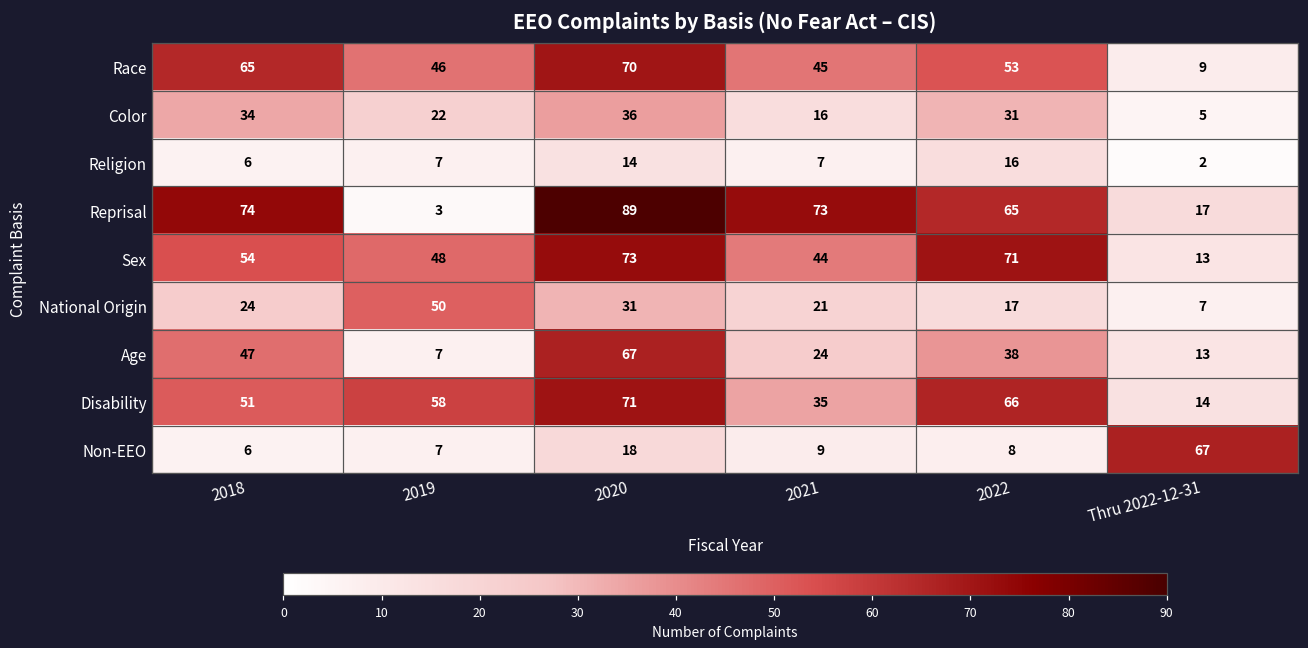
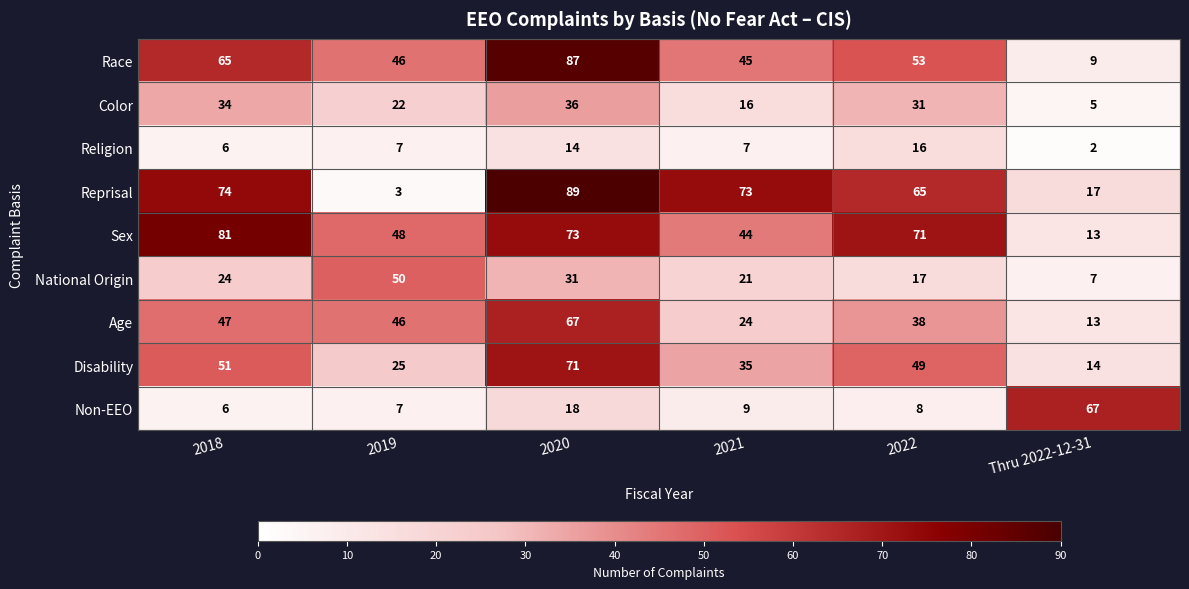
  {
    "Race": {
      "2018": 65,
      "2019": 46,
-     "2020": 70,
+     "2020": 87,
      "2021": 45,
      "2022": 53,
      "Thru 2022-12-31": 9
    },
    "Color": {
      "2018": 34,
      "2019": 22,
      "2020": 36,
      "2021": 16,
      "2022": 31,
      "Thru 2022-12-31": 5
    },
    "Religion": {
      "2018": 6,
      "2019": 7,
      "2020": 14,
      "2021": 7,
      "2022": 16,
      "Thru 2022-12-31": 2
    },
    "Reprisal": {
      "2018": 74,
      "2019": 3,
      "2020": 89,
      "2021": 73,
      "2022": 65,
      "Thru 2022-12-31": 17
    },
    "Sex": {
-     "2018": 54,
+     "2018": 81,
      "2019": 48,
      "2020": 73,
      "2021": 44,
      "2022": 71,
      "Thru 2022-12-31": 13
    },
    "National Origin": {
      "2018": 24,
      "2019": 50,
      "2020": 31,
      "2021": 21,
      "2022": 17,
      "Thru 2022-12-31": 7
    },
    "Age": {
      "2018": 47,
-     "2019": 7,
+     "2019": 46,
      "2020": 67,
      "2021": 24,
      "2022": 38,
      "Thru 2022-12-31": 13
    },
    "Disability": {
      "2018": 51,
-     "2019": 58,
+     "2019": 25,
      "2020": 71,
      "2021": 35,
-     "2022": 66,
+     "2022": 49,
      "Thru 2022-12-31": 14
    },
    "Non-EEO": {
      "2018": 6,
      "2019": 7,
      "2020": 18,
      "2021": 9,
      "2022": 8,
      "Thru 2022-12-31": 67
    }
  }
